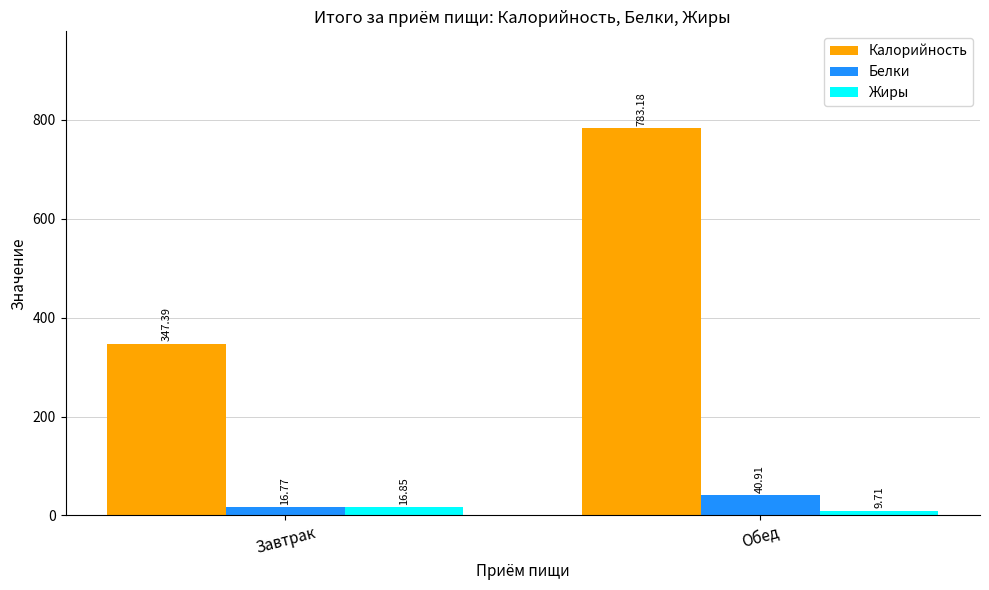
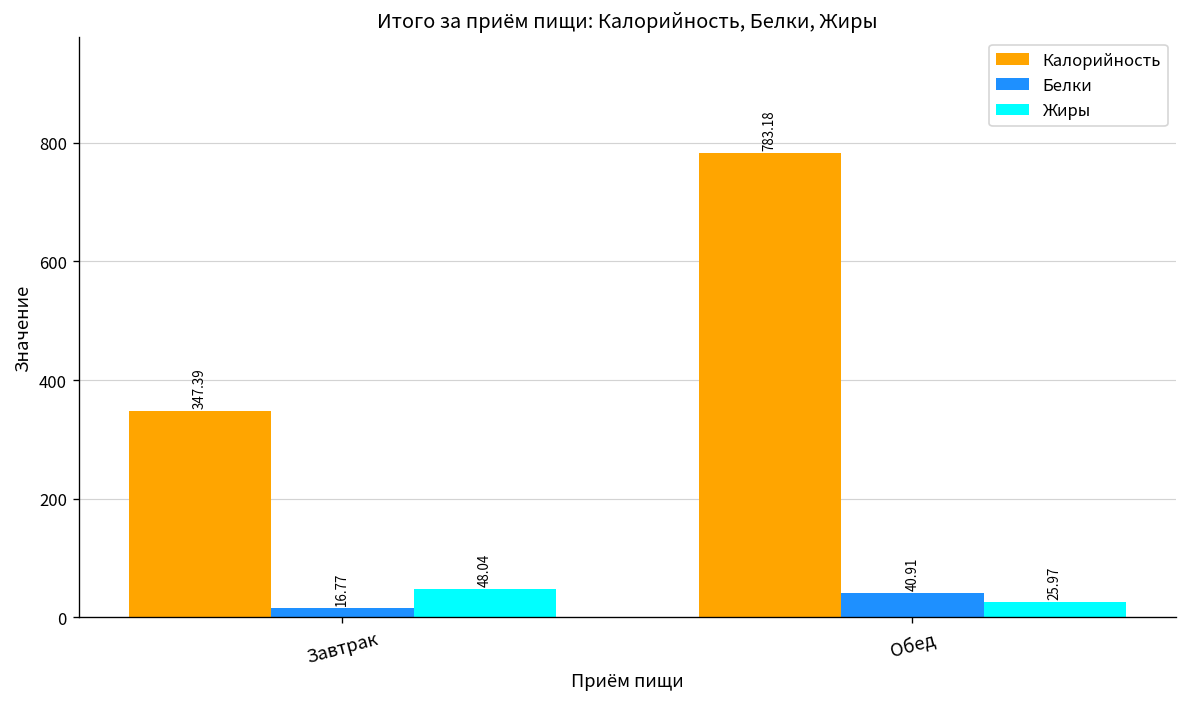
  {
    "Калорийность": {
      "Завтрак": 347.39,
      "Обед": 783.18
    },
    "Белки": {
      "Завтрак": 16.77,
      "Обед": 40.91
    },
    "Жиры": {
-     "Завтрак": 16.85,
-     "Обед": 9.71
+     "Завтрак": 48.04,
+     "Обед": 25.97
    }
  }
